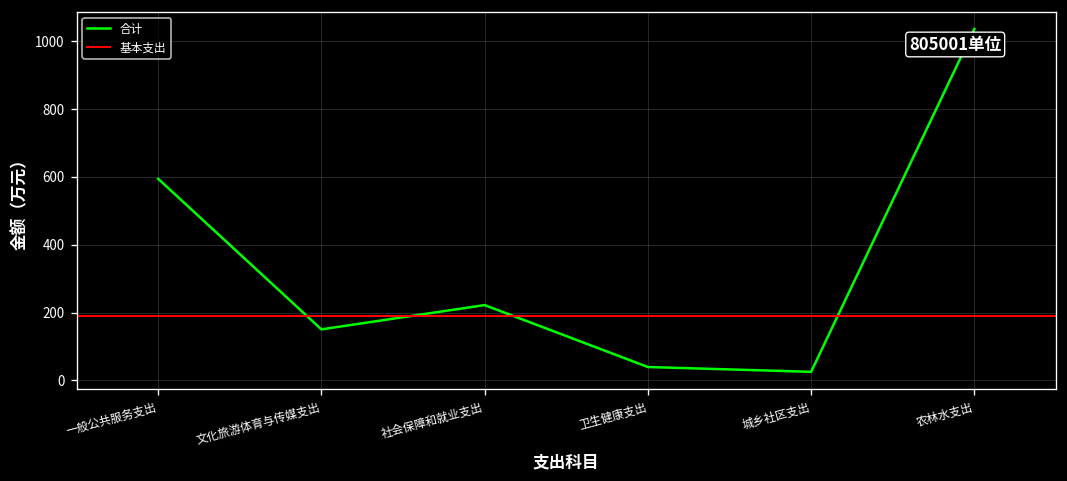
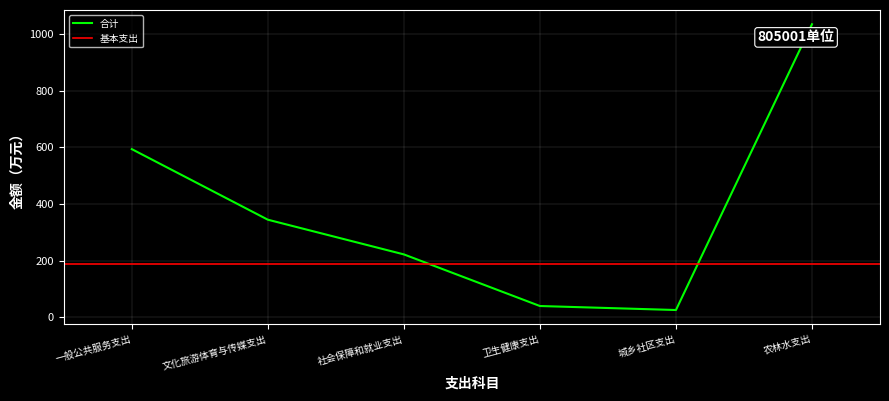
  {
    "一般公共服务支出": 590,
-   "文化旅游体育与传媒支出": 150,
+   "文化旅游体育与传媒支出": 340,
    "社会保障和就业支出": 220,
    "卫生健康支出": 40,
    "城乡社区支出": 30
  }
